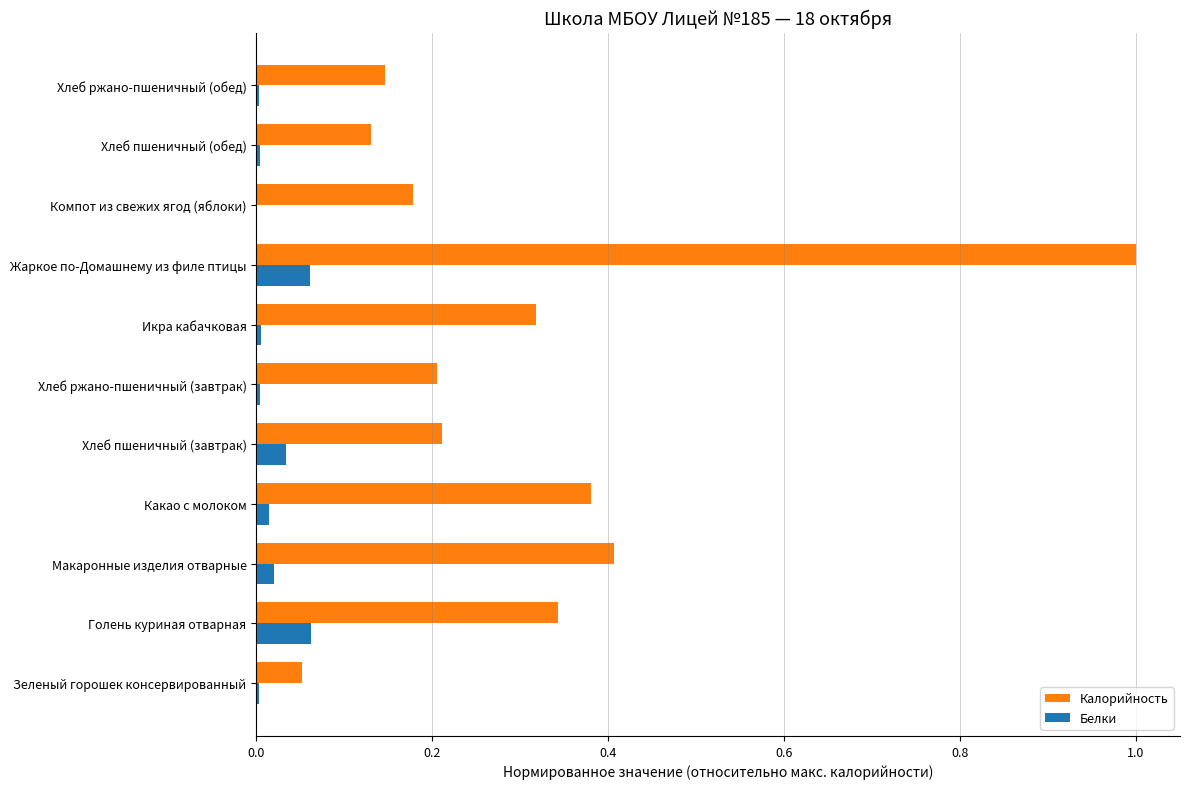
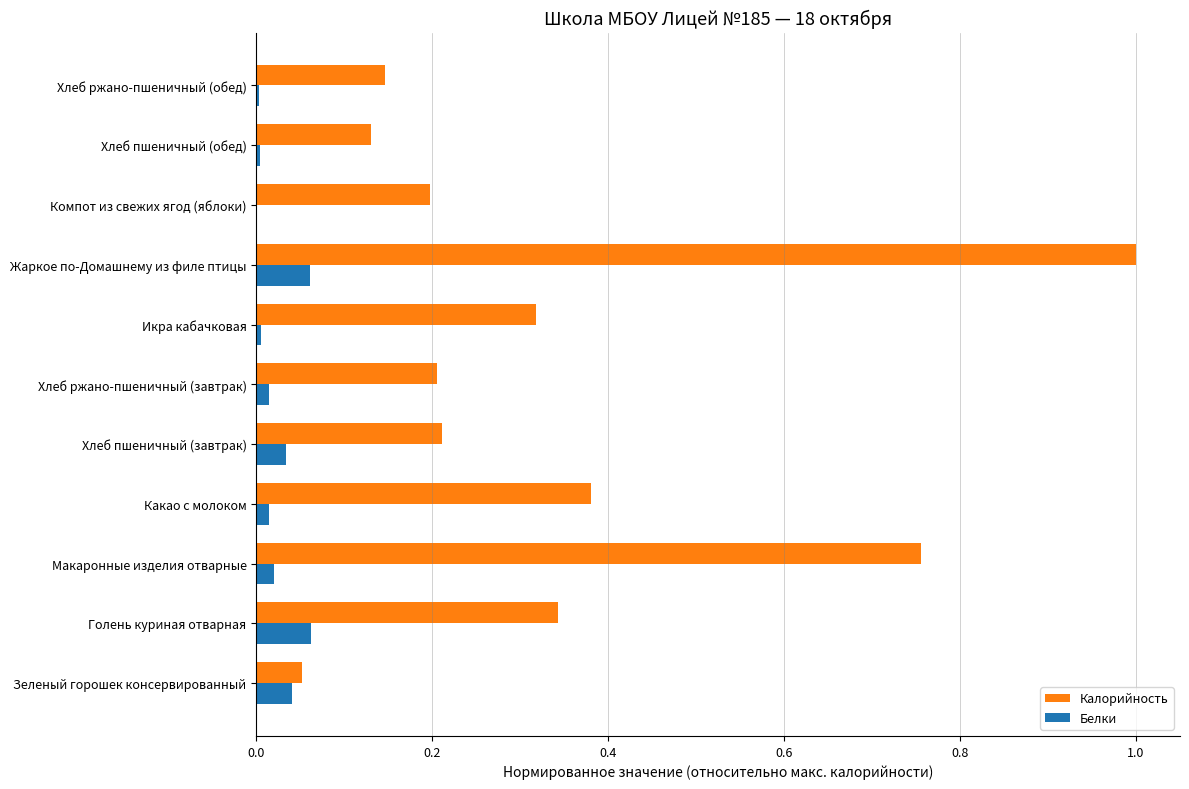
  {
    "Калорийность": {
      "Хлеб ржано-пшеничный (обед)": 0.15,
      "Хлеб пшеничный (обед)": 0.13,
-     "Компот из свежих ягод (яблоки)": 0.18,
+     "Компот из свежих ягод (яблоки)": 0.20,
      "Жаркое по-Домашнему из филе птицы": 1.00,
      "Икра кабачковая": 0.32,
      "Хлеб ржано-пшеничный (завтрак)": 0.21,
      "Хлеб пшеничный (завтрак)": 0.21,
      "Какао с молоком": 0.38,
-     "Макаронные изделия отварные": 0.41,
+     "Макаронные изделия отварные": 0.76,
      "Голень куриная отварная": 0.34,
      "Зеленый горошек консервированный": 0.05
    },
    "Белки": {
      "Хлеб ржано-пшеничный (обед)": 0.00,
      "Хлеб пшеничный (обед)": 0.00,
      "Жаркое по-Домашнему из филе птицы": 0.06,
      "Икра кабачковая": 0.01,
-     "Хлеб ржано-пшеничный (завтрак)": 0.00,
+     "Хлеб ржано-пшеничный (завтрак)": 0.01,
      "Хлеб пшеничный (завтрак)": 0.03,
      "Какао с молоком": 0.01,
      "Макаронные изделия отварные": 0.02,
      "Голень куриная отварная": 0.06,
-     "Зеленый горошек консервированный": 0.00
+     "Зеленый горошек консервированный": 0.04
    }
  }
